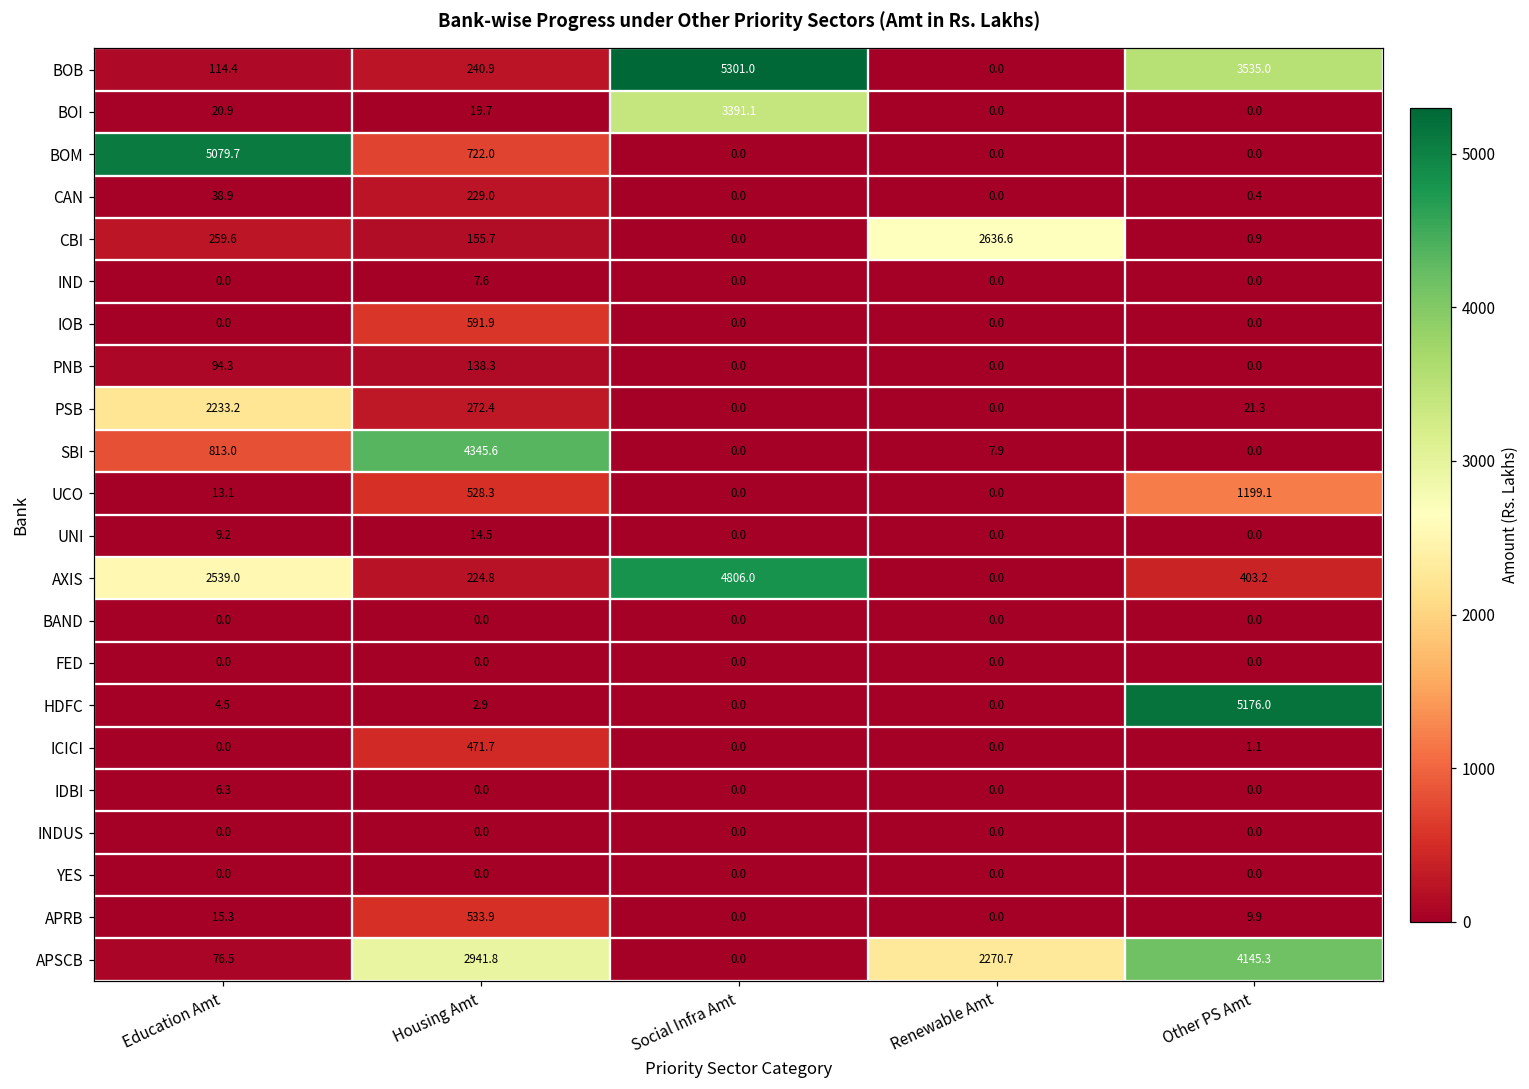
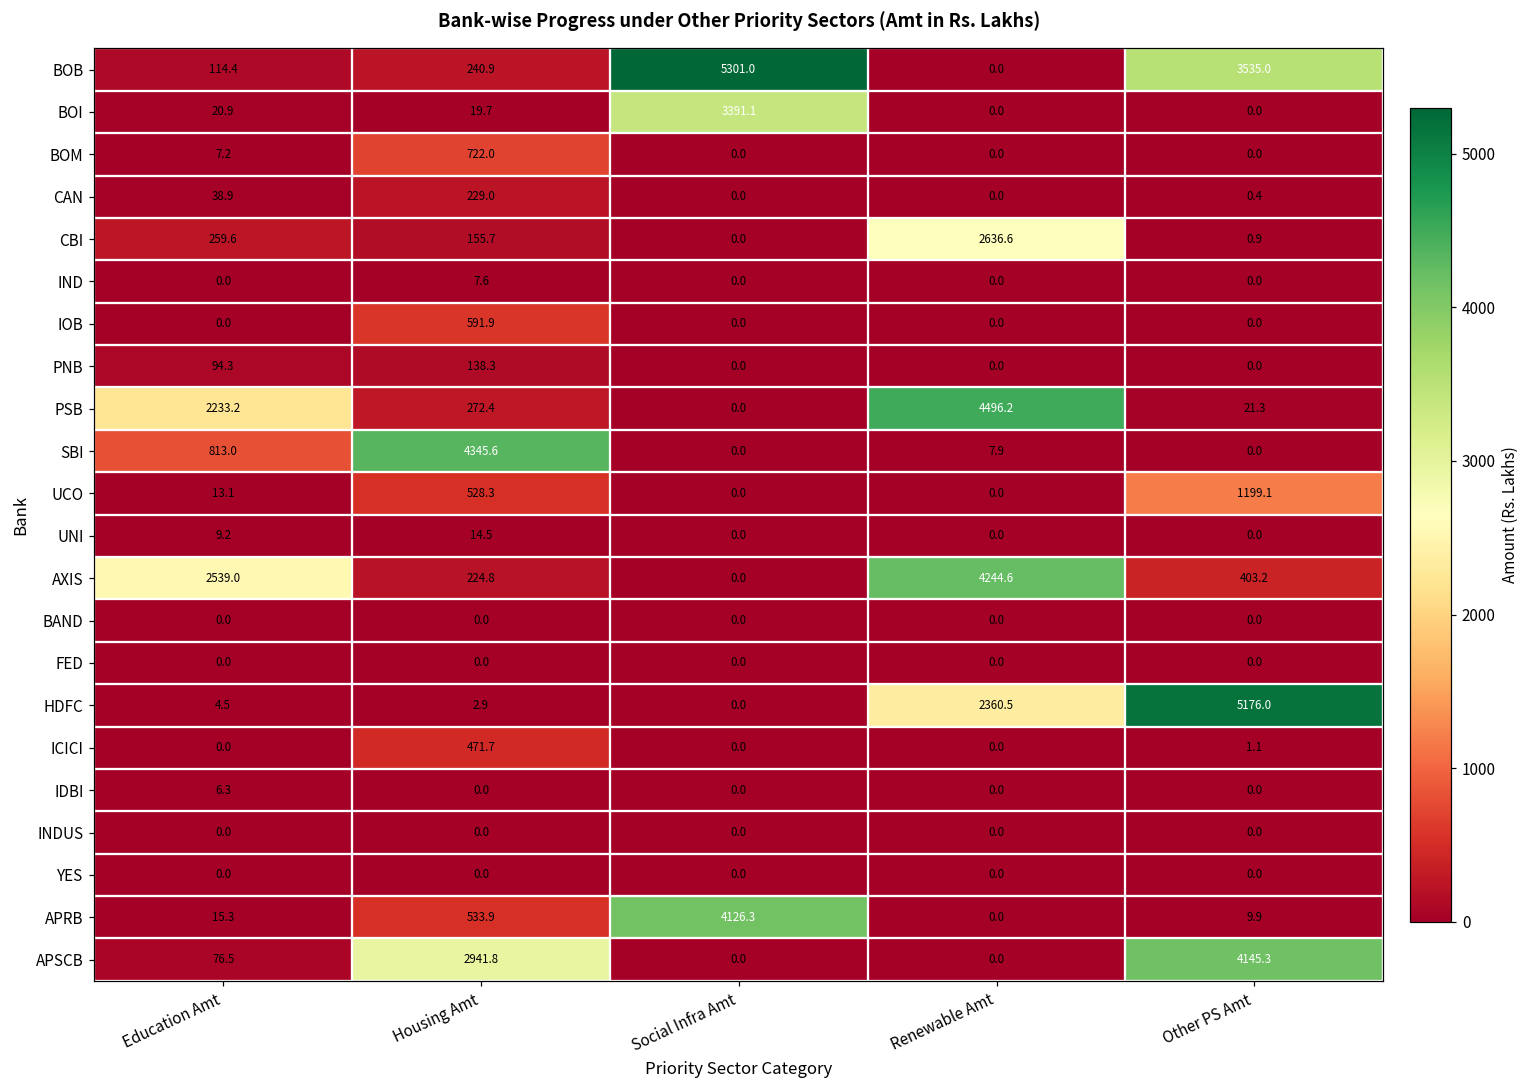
  {
    "BOB": {
      "Education Amt": 114.4,
      "Housing Amt": 240.9,
      "Social Infra Amt": 5301.0,
      "Renewable Amt": 0.0,
      "Other PS Amt": 3535.0
    },
    "BOI": {
      "Education Amt": 20.9,
      "Housing Amt": 19.7,
      "Social Infra Amt": 3391.1,
      "Renewable Amt": 0.0,
      "Other PS Amt": 0.0
    },
    "BOM": {
-     "Education Amt": 5079.7,
+     "Education Amt": 7.2,
      "Housing Amt": 722.0,
      "Social Infra Amt": 0.0,
      "Renewable Amt": 0.0,
      "Other PS Amt": 0.0
    },
    "CAN": {
      "Education Amt": 38.9,
      "Housing Amt": 229.0,
      "Social Infra Amt": 0.0,
      "Renewable Amt": 0.0,
      "Other PS Amt": 0.4
    },
    "CBI": {
      "Education Amt": 259.6,
      "Housing Amt": 155.7,
      "Social Infra Amt": 0.0,
      "Renewable Amt": 2636.6,
      "Other PS Amt": 0.9
    },
    "IND": {
      "Education Amt": 0.0,
      "Housing Amt": 7.6,
      "Social Infra Amt": 0.0,
      "Renewable Amt": 0.0,
      "Other PS Amt": 0.0
    },
    "IOB": {
      "Education Amt": 0.0,
      "Housing Amt": 591.9,
      "Social Infra Amt": 0.0,
      "Renewable Amt": 0.0,
      "Other PS Amt": 0.0
    },
    "PNB": {
      "Education Amt": 94.3,
      "Housing Amt": 138.3,
      "Social Infra Amt": 0.0,
      "Renewable Amt": 0.0,
      "Other PS Amt": 0.0
    },
    "PSB": {
      "Education Amt": 2233.2,
      "Housing Amt": 272.4,
      "Social Infra Amt": 0.0,
-     "Renewable Amt": 0.0,
+     "Renewable Amt": 4496.2,
      "Other PS Amt": 21.3
    },
    "SBI": {
      "Education Amt": 813.0,
      "Housing Amt": 4345.6,
      "Social Infra Amt": 0.0,
      "Renewable Amt": 7.9,
      "Other PS Amt": 0.0
    },
    "UCO": {
      "Education Amt": 13.1,
      "Housing Amt": 528.3,
      "Social Infra Amt": 0.0,
      "Renewable Amt": 0.0,
      "Other PS Amt": 1199.1
    },
    "UNI": {
      "Education Amt": 9.2,
      "Housing Amt": 14.5,
      "Social Infra Amt": 0.0,
      "Renewable Amt": 0.0,
      "Other PS Amt": 0.0
    },
    "AXIS": {
      "Education Amt": 2539.0,
      "Housing Amt": 224.8,
-     "Social Infra Amt": 4806.0,
-     "Renewable Amt": 0.0,
+     "Social Infra Amt": 0.0,
+     "Renewable Amt": 4244.6,
      "Other PS Amt": 403.2
    },
    "BAND": {
      "Education Amt": 0.0,
      "Housing Amt": 0.0,
      "Social Infra Amt": 0.0,
      "Renewable Amt": 0.0,
      "Other PS Amt": 0.0
    },
    "FED": {
      "Education Amt": 0.0,
      "Housing Amt": 0.0,
      "Social Infra Amt": 0.0,
      "Renewable Amt": 0.0,
      "Other PS Amt": 0.0
    },
    "HDFC": {
      "Education Amt": 4.5,
      "Housing Amt": 2.9,
      "Social Infra Amt": 0.0,
-     "Renewable Amt": 0.0,
+     "Renewable Amt": 2360.5,
      "Other PS Amt": 5176.0
    },
    "ICICI": {
      "Education Amt": 0.0,
      "Housing Amt": 471.7,
      "Social Infra Amt": 0.0,
      "Renewable Amt": 0.0,
      "Other PS Amt": 1.1
    },
    "IDBI": {
      "Education Amt": 6.3,
      "Housing Amt": 0.0,
      "Social Infra Amt": 0.0,
      "Renewable Amt": 0.0,
      "Other PS Amt": 0.0
    },
    "INDUS": {
      "Education Amt": 0.0,
      "Housing Amt": 0.0,
      "Social Infra Amt": 0.0,
      "Renewable Amt": 0.0,
      "Other PS Amt": 0.0
    },
    "YES": {
      "Education Amt": 0.0,
      "Housing Amt": 0.0,
      "Social Infra Amt": 0.0,
      "Renewable Amt": 0.0,
      "Other PS Amt": 0.0
    },
    "APRB": {
      "Education Amt": 15.3,
      "Housing Amt": 533.9,
-     "Social Infra Amt": 0.0,
+     "Social Infra Amt": 4126.3,
      "Renewable Amt": 0.0,
      "Other PS Amt": 9.9
    },
    "APSCB": {
      "Education Amt": 76.5,
      "Housing Amt": 2941.8,
      "Social Infra Amt": 0.0,
-     "Renewable Amt": 2270.7,
+     "Renewable Amt": 0.0,
      "Other PS Amt": 4145.3
    }
  }
